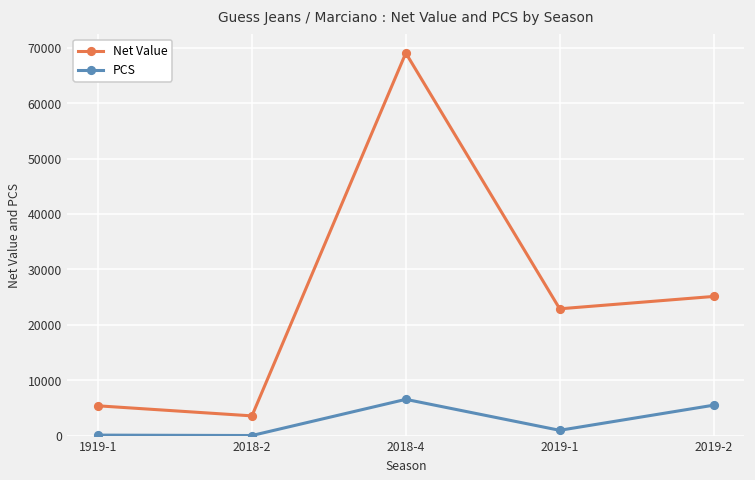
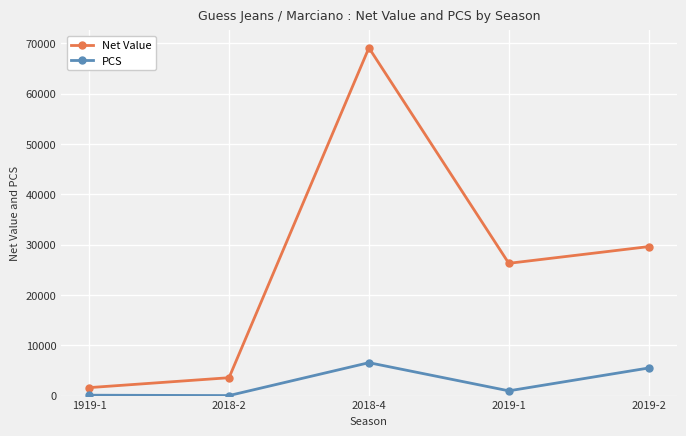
  {
    "Net Value": {
-     "1919-1": 5000,
+     "1919-1": 2000,
      "2018-2": 4000,
      "2018-4": 69000,
-     "2019-1": 23000,
-     "2019-2": 25000
+     "2019-1": 26000,
+     "2019-2": 30000
    },
    "PCS": {
      "1919-1": 0,
      "2018-2": 0,
      "2018-4": 7000,
      "2019-1": 1000,
      "2019-2": 5000
    }
  }
